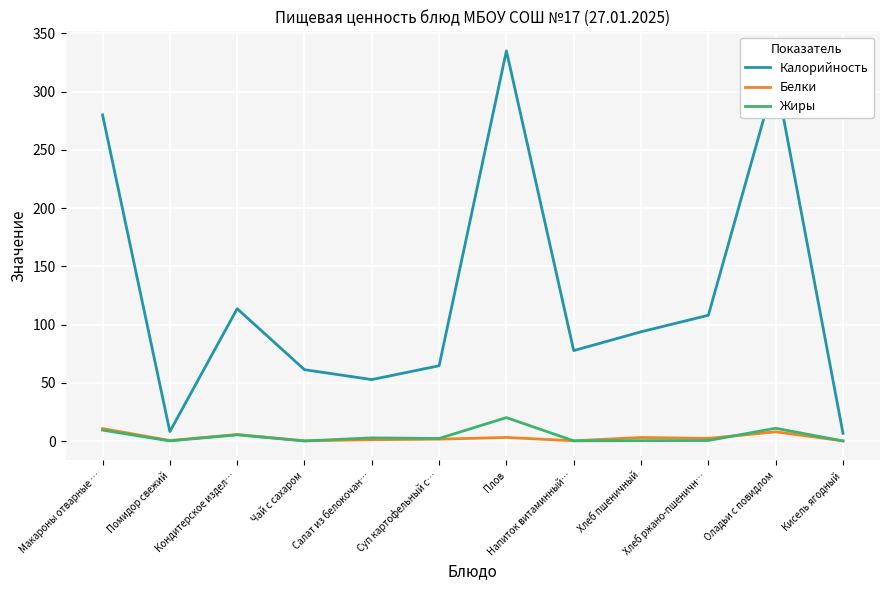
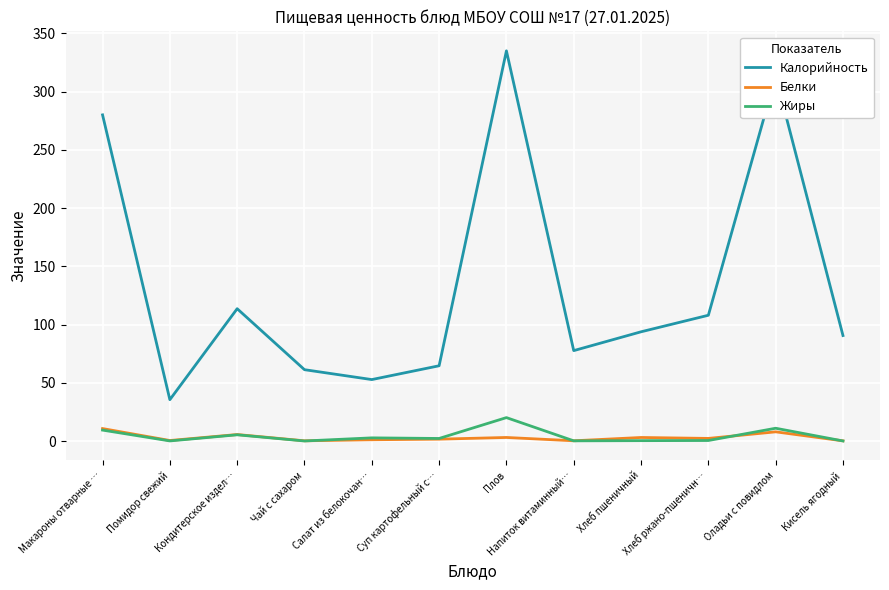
  {
    "Калорийность": {
      "Макароны отварные …": 280,
-     "Помидор свежий": 8,
+     "Помидор свежий": 35,
      "Кондитерское издел…": 114,
      "Чай с сахаром": 61,
      "Салат из белокочан…": 53,
      "Суп картофельный с…": 65,
      "Плов": 335,
      "Напиток витаминный…": 78,
      "Хлеб пшеничный": 94,
      "Хлеб ржано-пшеничн…": 108,
-     "Кисель ягодный": 7
+     "Кисель ягодный": 91
    },
    "Белки": {
      "Плов": 3,
      "Хлеб пшеничный": 3,
      "Оладьи с повидлом": 8
    },
    "Жиры": {
      "Плов": 20,
      "Хлеб пшеничный": 0,
      "Оладьи с повидлом": 11
    }
  }
